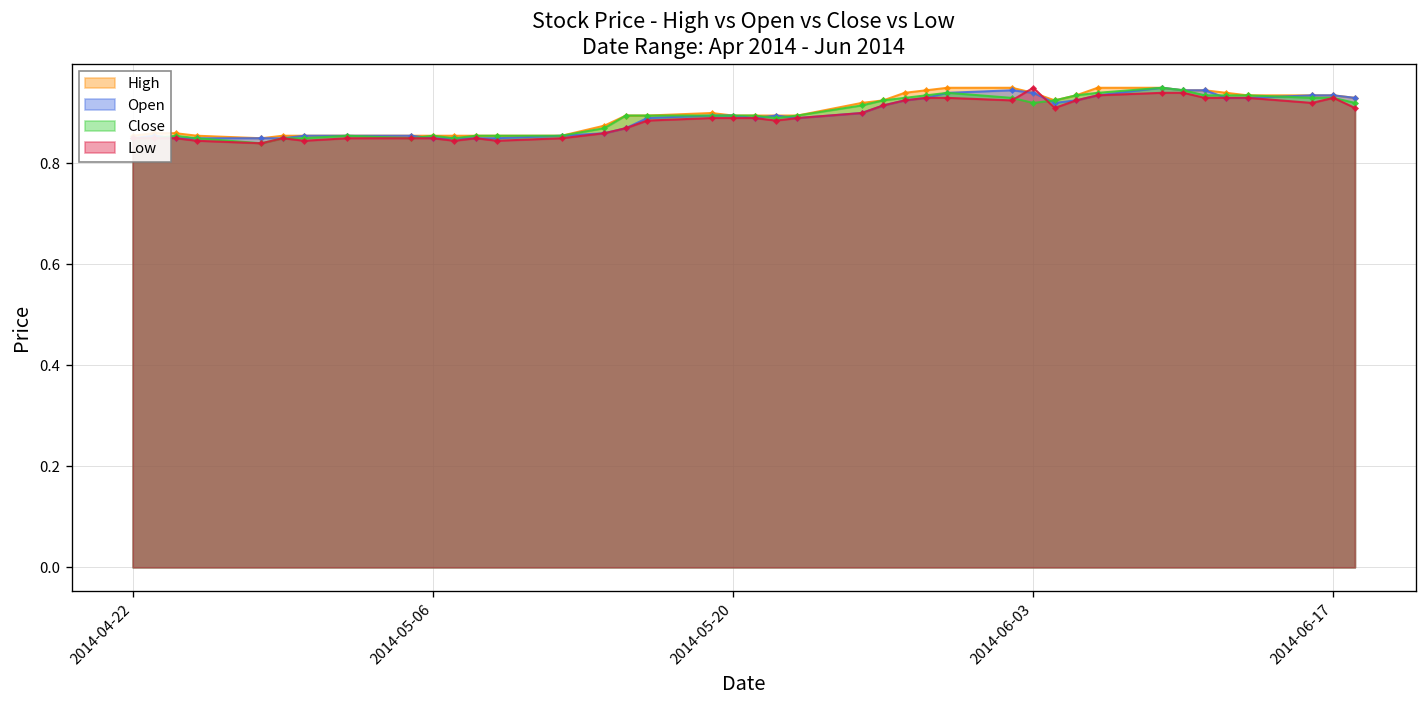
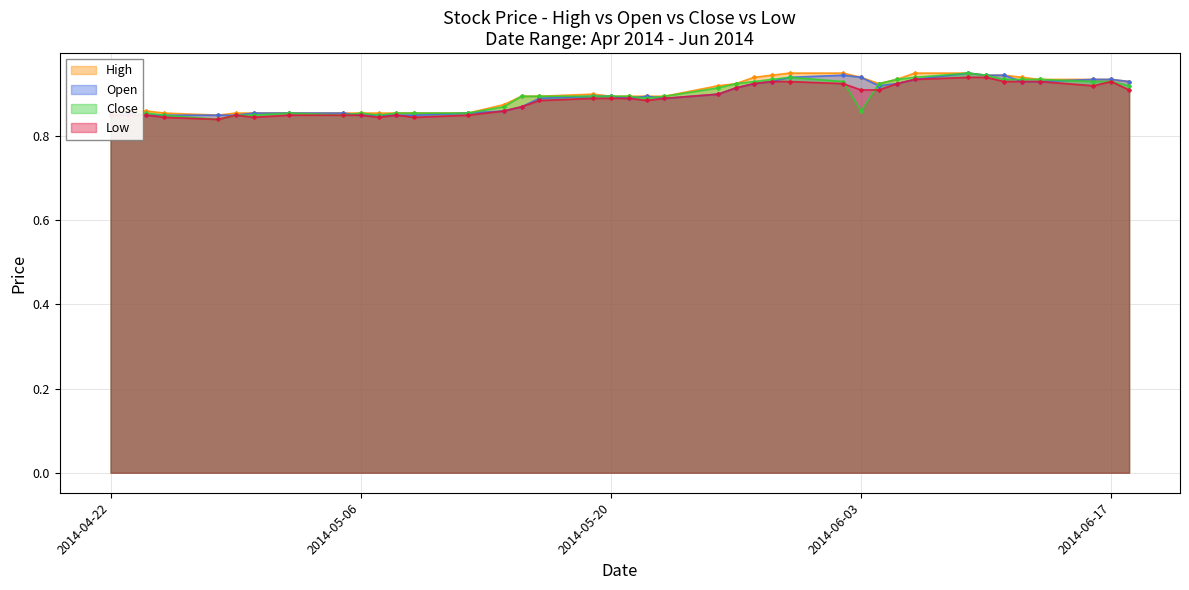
  {
    "Close": {
-     "2014-06-03": 0.92
+     "2014-06-03": 0.86
    },
    "Low": {
-     "2014-06-03": 0.95
+     "2014-06-03": 0.91
    }
  }
